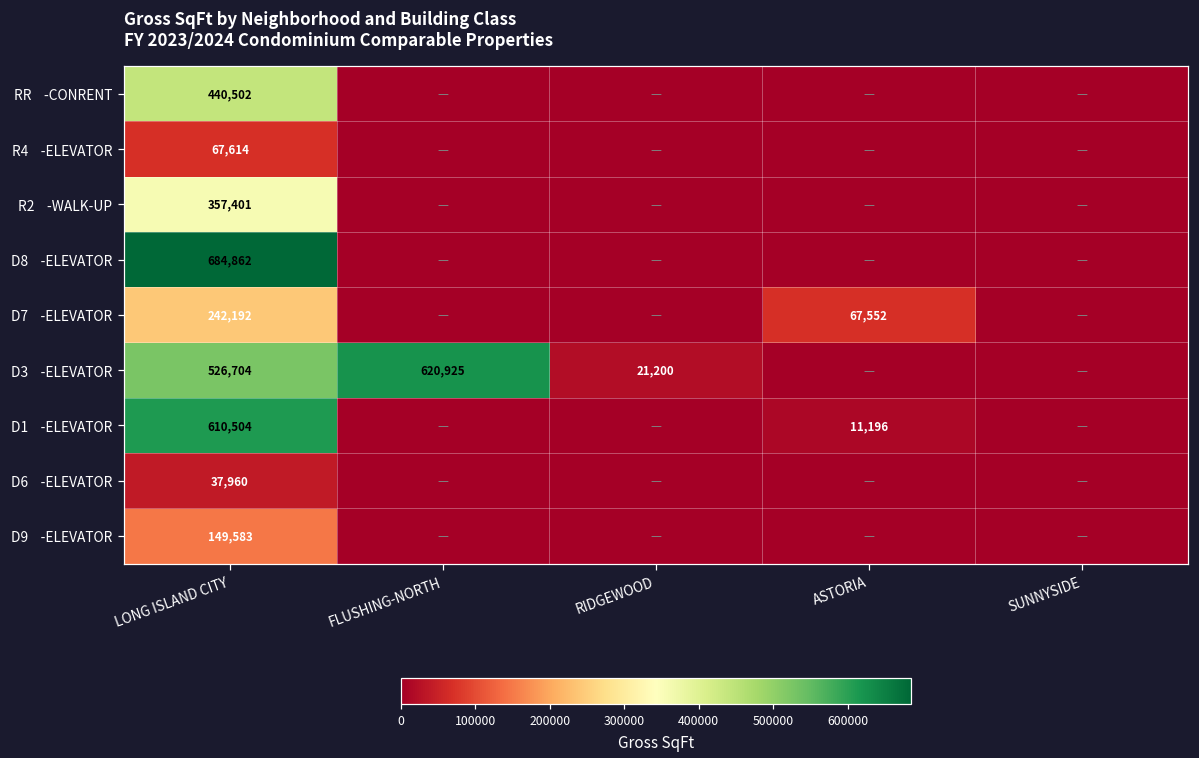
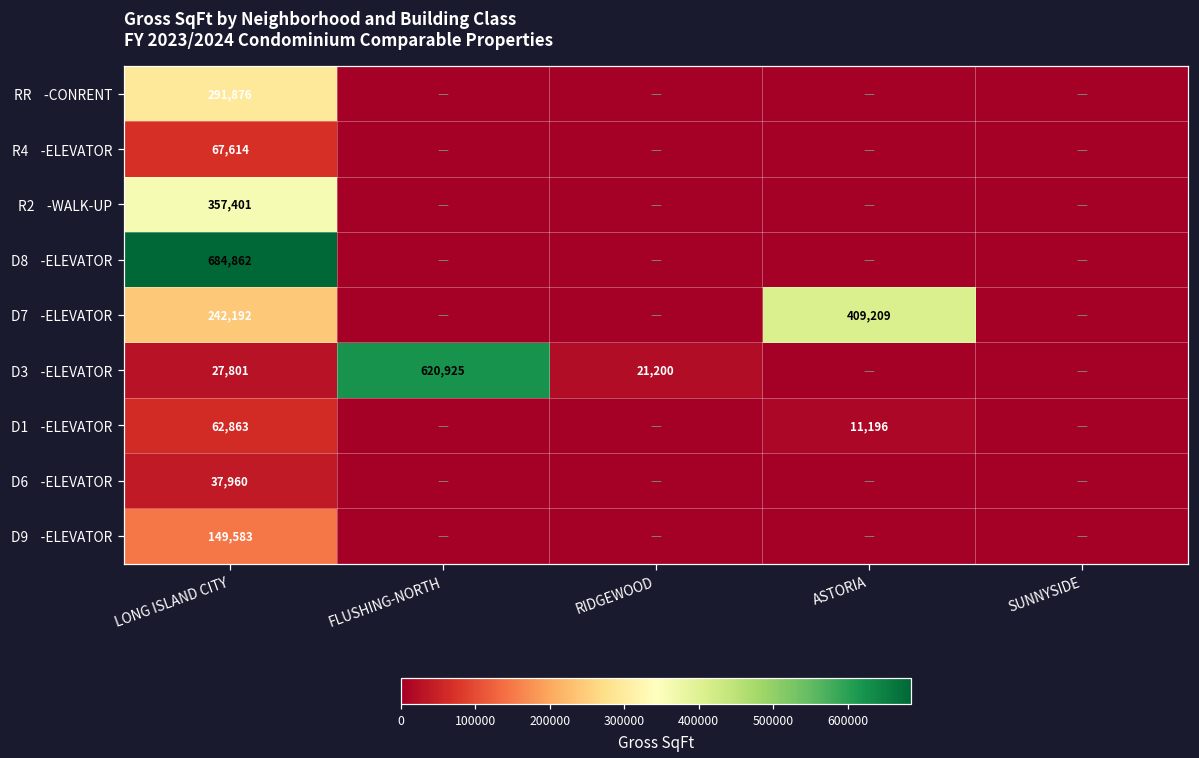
  {
    "RR -CONRENT": {
-     "LONG ISLAND CITY": "440,502"
+     "LONG ISLAND CITY": "291,876"
    },
    "R4 -ELEVATOR": {
      "LONG ISLAND CITY": "67,614"
    },
    "R2 -WALK-UP": {
      "LONG ISLAND CITY": "357,401"
    },
    "D8 -ELEVATOR": {
      "LONG ISLAND CITY": "684,862"
    },
    "D7 -ELEVATOR": {
      "LONG ISLAND CITY": "242,192",
-     "ASTORIA": "67,552"
+     "ASTORIA": "409,209"
    },
    "D3 -ELEVATOR": {
-     "LONG ISLAND CITY": "526,704",
+     "LONG ISLAND CITY": "27,801",
      "FLUSHING-NORTH": "620,925",
      "RIDGEWOOD": "21,200"
    },
    "D1 -ELEVATOR": {
-     "LONG ISLAND CITY": "610,504",
+     "LONG ISLAND CITY": "62,863",
      "ASTORIA": "11,196"
    },
    "D6 -ELEVATOR": {
      "LONG ISLAND CITY": "37,960"
    },
    "D9 -ELEVATOR": {
      "LONG ISLAND CITY": "149,583"
    }
  }
